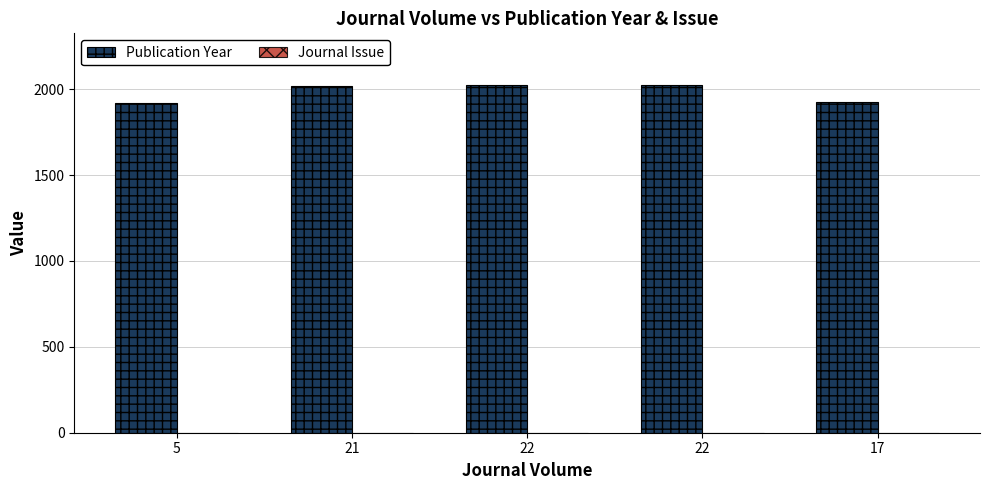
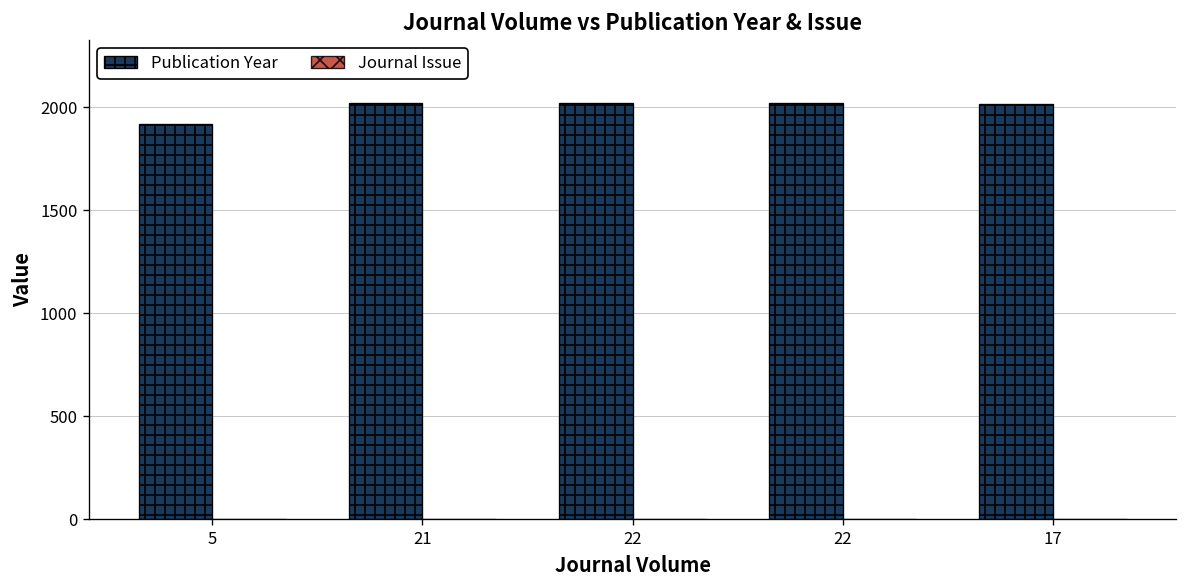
  {
    "Publication Year": {
      "5": 1920,
      "21": 2020,
-     "17": 1920
+     "17": 2020
    }
  }
